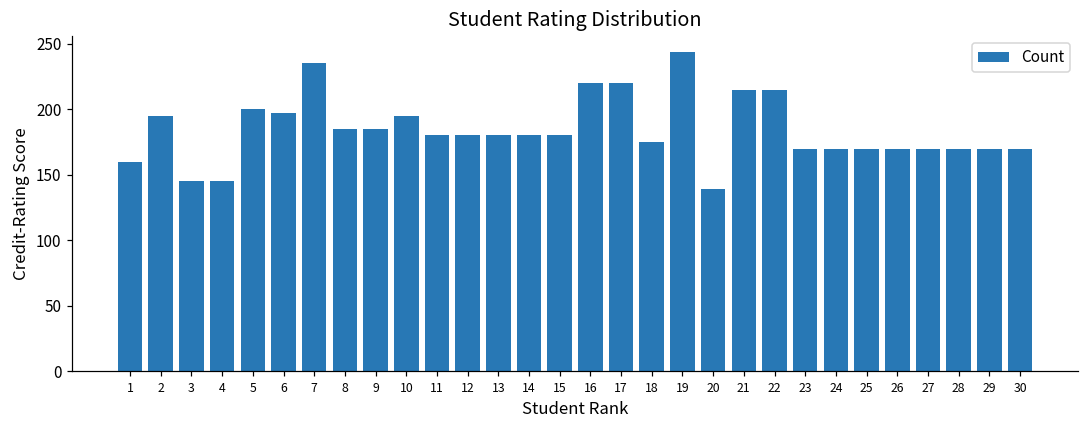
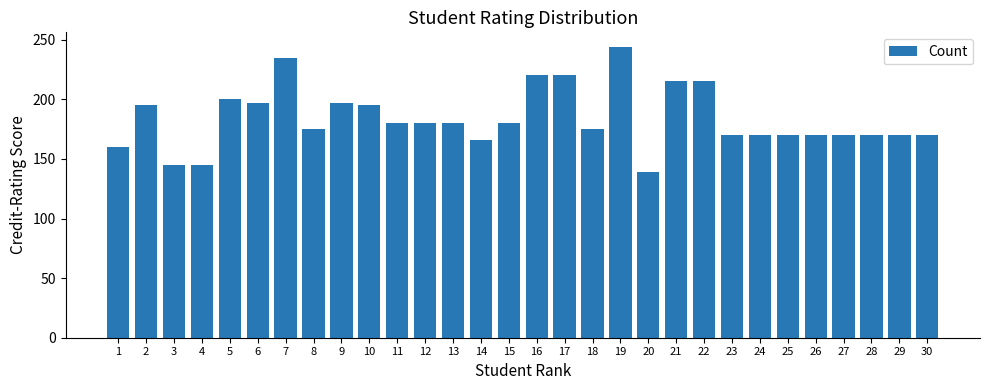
  {
    "1": 160,
    "2": 195,
    "3": 145,
    "4": 145,
    "5": 200,
    "6": 197,
    "7": 235,
-   "8": 185,
-   "9": 185,
+   "8": 175,
+   "9": 197,
    "10": 195,
    "11": 180,
    "12": 180,
    "13": 180,
-   "14": 180,
+   "14": 166,
    "15": 180,
    "16": 220,
    "17": 220,
    "18": 175,
    "19": 244,
    "20": 139,
    "21": 215,
    "22": 215,
    "23": 170,
    "24": 170,
    "25": 170,
    "26": 170,
    "27": 170,
    "28": 170,
    "29": 170,
    "30": 170
  }
